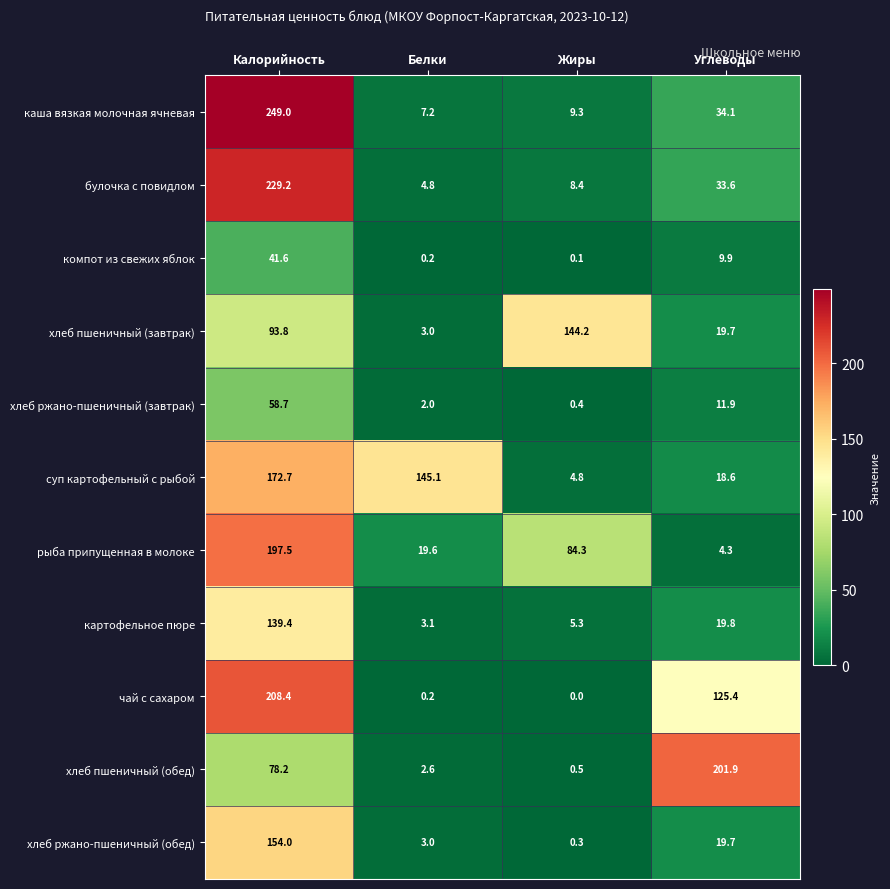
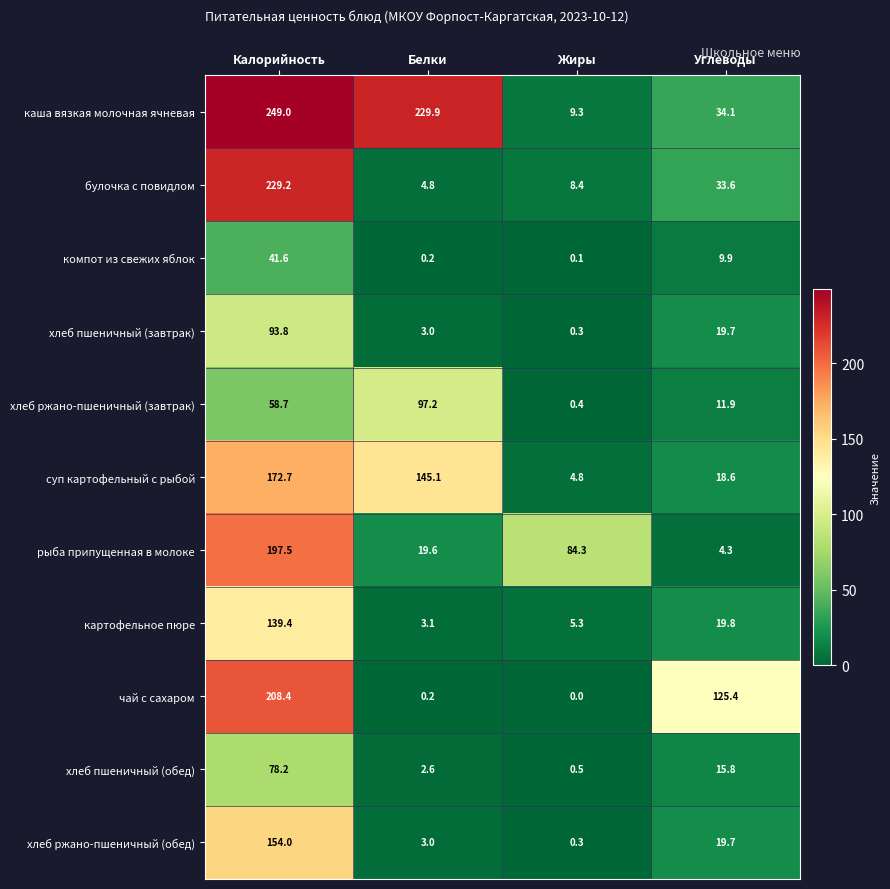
  {
    "каша вязкая молочная ячневая": {
      "Калорийность": 249.0,
-     "Белки": 7.2,
+     "Белки": 229.9,
      "Жиры": 9.3,
      "Углеводы": 34.1
    },
    "булочка с повидлом": {
      "Калорийность": 229.2,
      "Белки": 4.8,
      "Жиры": 8.4,
      "Углеводы": 33.6
    },
    "компот из свежих яблок": {
      "Калорийность": 41.6,
      "Белки": 0.2,
      "Жиры": 0.1,
      "Углеводы": 9.9
    },
    "хлеб пшеничный (завтрак)": {
      "Калорийность": 93.8,
      "Белки": 3.0,
-     "Жиры": 144.2,
+     "Жиры": 0.3,
      "Углеводы": 19.7
    },
    "хлеб ржано-пшеничный (завтрак)": {
      "Калорийность": 58.7,
-     "Белки": 2.0,
+     "Белки": 97.2,
      "Жиры": 0.4,
      "Углеводы": 11.9
    },
    "суп картофельный с рыбой": {
      "Калорийность": 172.7,
      "Белки": 145.1,
      "Жиры": 4.8,
      "Углеводы": 18.6
    },
    "рыба припущенная в молоке": {
      "Калорийность": 197.5,
      "Белки": 19.6,
      "Жиры": 84.3,
      "Углеводы": 4.3
    },
    "картофельное пюре": {
      "Калорийность": 139.4,
      "Белки": 3.1,
      "Жиры": 5.3,
      "Углеводы": 19.8
    },
    "чай с сахаром": {
      "Калорийность": 208.4,
      "Белки": 0.2,
      "Жиры": 0.0,
      "Углеводы": 125.4
    },
    "хлеб пшеничный (обед)": {
      "Калорийность": 78.2,
      "Белки": 2.6,
      "Жиры": 0.5,
-     "Углеводы": 201.9
+     "Углеводы": 15.8
    },
    "хлеб ржано-пшеничный (обед)": {
      "Калорийность": 154.0,
      "Белки": 3.0,
      "Жиры": 0.3,
      "Углеводы": 19.7
    }
  }
